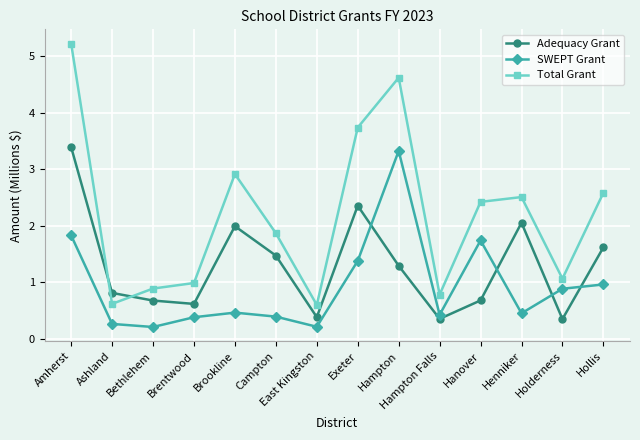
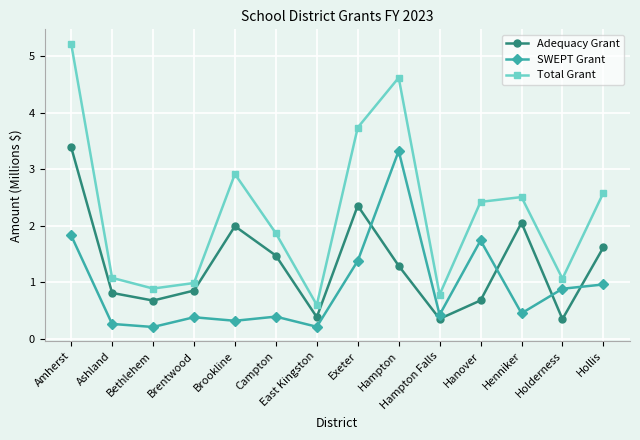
  {
    "Adequacy Grant": {
      "Amherst": 3.4,
      "Ashland": 0.8,
      "Bethlehem": 0.7,
-     "Brentwood": 0.6,
+     "Brentwood": 0.9,
      "Brookline": 2.0,
      "Campton": 1.5,
      "East Kingston": 0.4,
      "Exeter": 2.4,
      "Hampton": 1.3,
      "Hampton Falls": 0.4,
      "Hanover": 0.7,
      "Henniker": 2.1,
      "Holderness": 0.4,
      "Hollis": 1.6
    },
    "SWEPT Grant": {
      "Amherst": 1.8,
      "Ashland": 0.3,
      "Bethlehem": 0.2,
      "Brentwood": 0.4,
-     "Brookline": 0.5,
+     "Brookline": 0.3,
      "Campton": 0.4,
      "East Kingston": 0.2,
      "Exeter": 1.4,
      "Hampton": 3.3,
      "Hampton Falls": 0.4,
      "Hanover": 1.7,
      "Henniker": 0.5,
      "Holderness": 0.9,
      "Hollis": 1.0
    },
    "Total Grant": {
      "Amherst": 5.2,
-     "Ashland": 0.6,
+     "Ashland": 1.1,
      "Bethlehem": 0.9,
      "Brentwood": 1.0,
      "Brookline": 2.9,
      "Campton": 1.9,
      "East Kingston": 0.6,
      "Exeter": 3.7,
      "Hampton": 4.6,
      "Hampton Falls": 0.8,
      "Hanover": 2.4,
      "Henniker": 2.5,
      "Holderness": 1.1,
      "Hollis": 2.6
    }
  }
